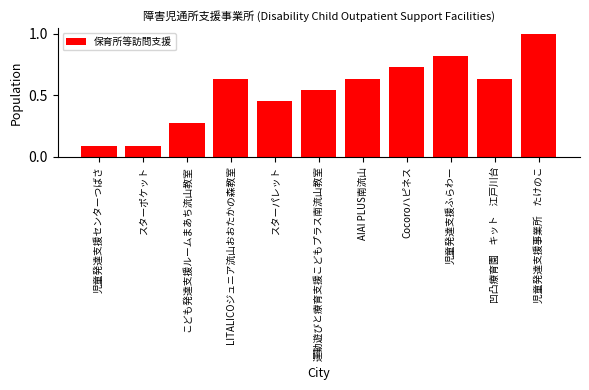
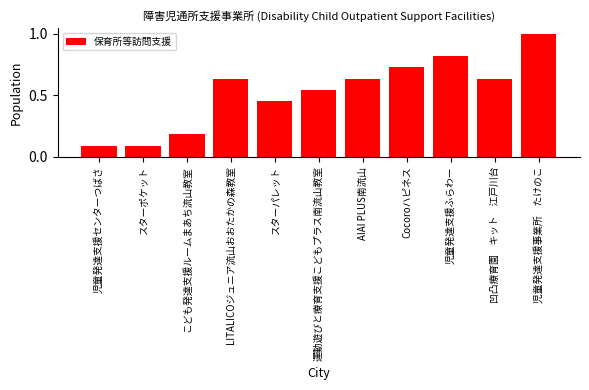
  {
    "児童発達支援センターつばさ": 0.09,
    "スターポケット": 0.09,
-   "こども発達支援ルームまあち流山教室": 0.27,
+   "こども発達支援ルームまあち流山教室": 0.18,
    "LITALICOジュニア流山おおたかの森教室": 0.64,
    "スターパレット": 0.45,
    "運動遊びと療育支援こどもプラス南流山教室": 0.55,
    "AIAI PLUS南流山": 0.64,
    "Cocoroハピネス": 0.73,
    "児童発達支援ふらわー": 0.82,
    "凹凸療育園 キット 江戸川台": 0.64,
    "児童発達支援事業所 たけのこ": 1.00
  }
